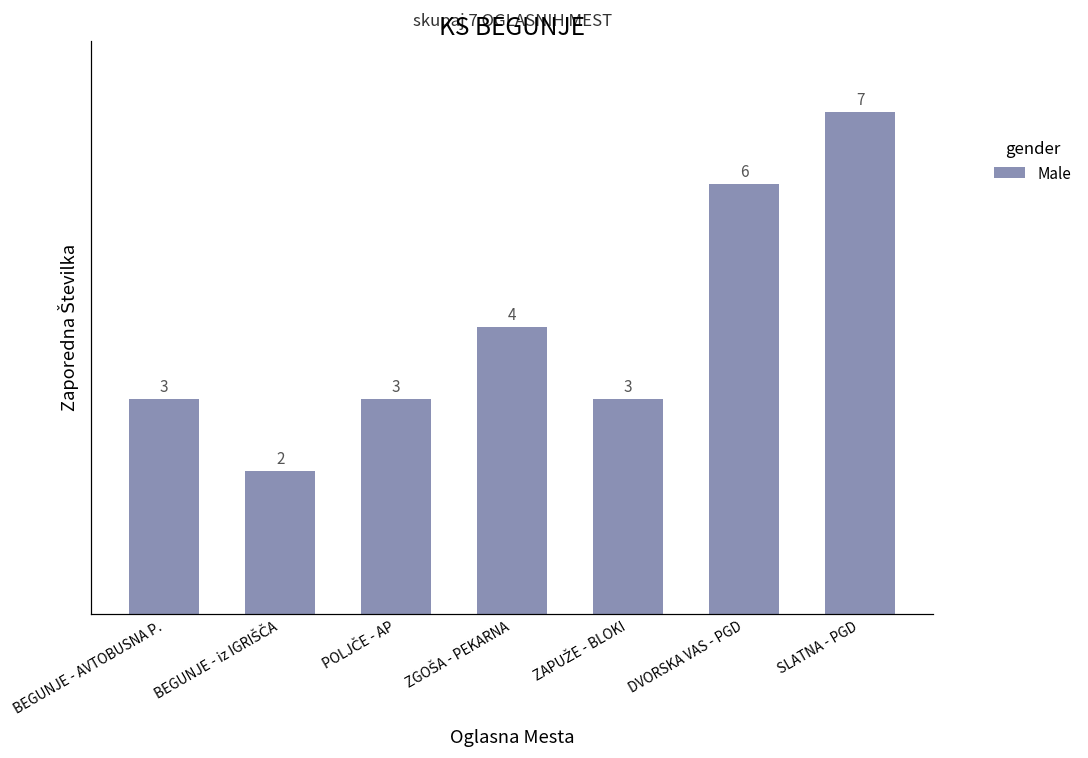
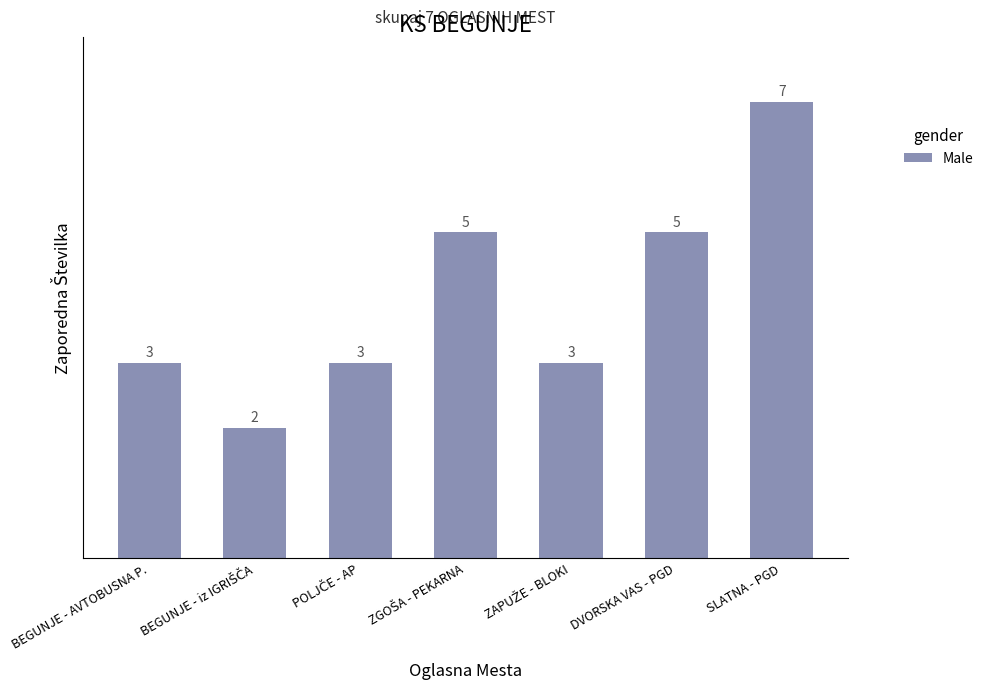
  {
    "BEGUNJE - AVTOBUSNA P.": 3,
    "BEGUNJE - iz IGRIŠČA": 2,
    "POLJČE - AP": 3,
-   "ZGOŠA - PEKARNA": 4,
+   "ZGOŠA - PEKARNA": 5,
    "ZAPUŽE - BLOKI": 3,
-   "DVORSKA VAS - PGD": 6,
+   "DVORSKA VAS - PGD": 5,
    "SLATNA - PGD": 7
  }
